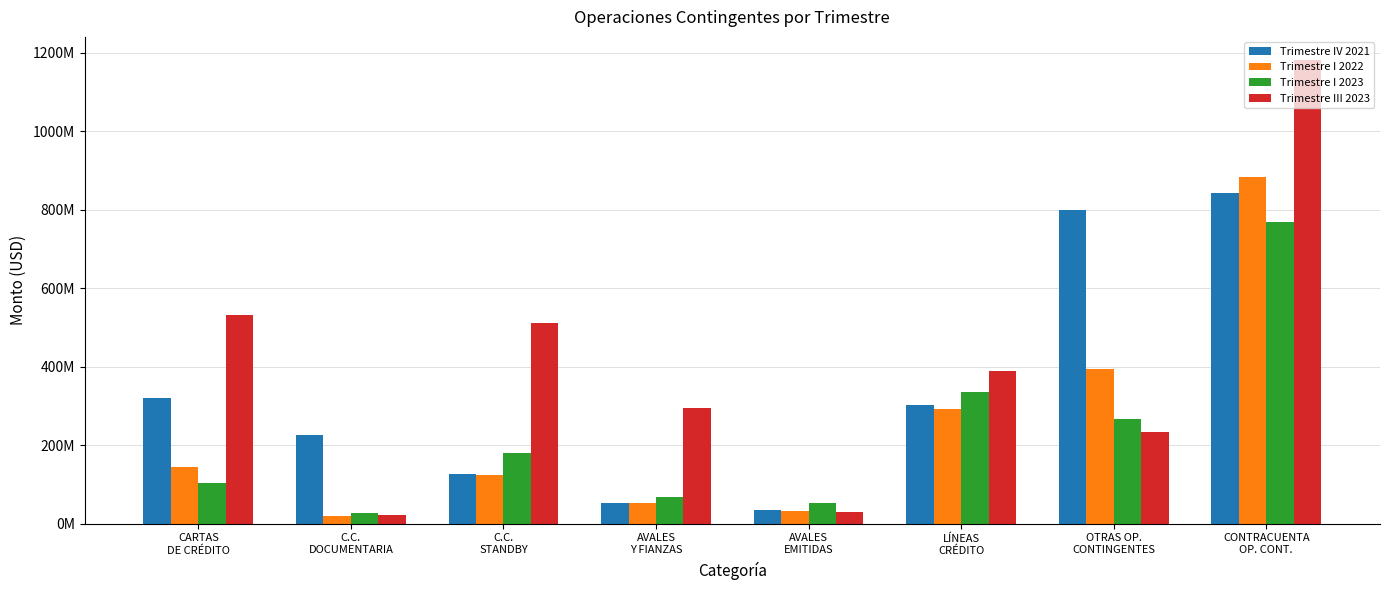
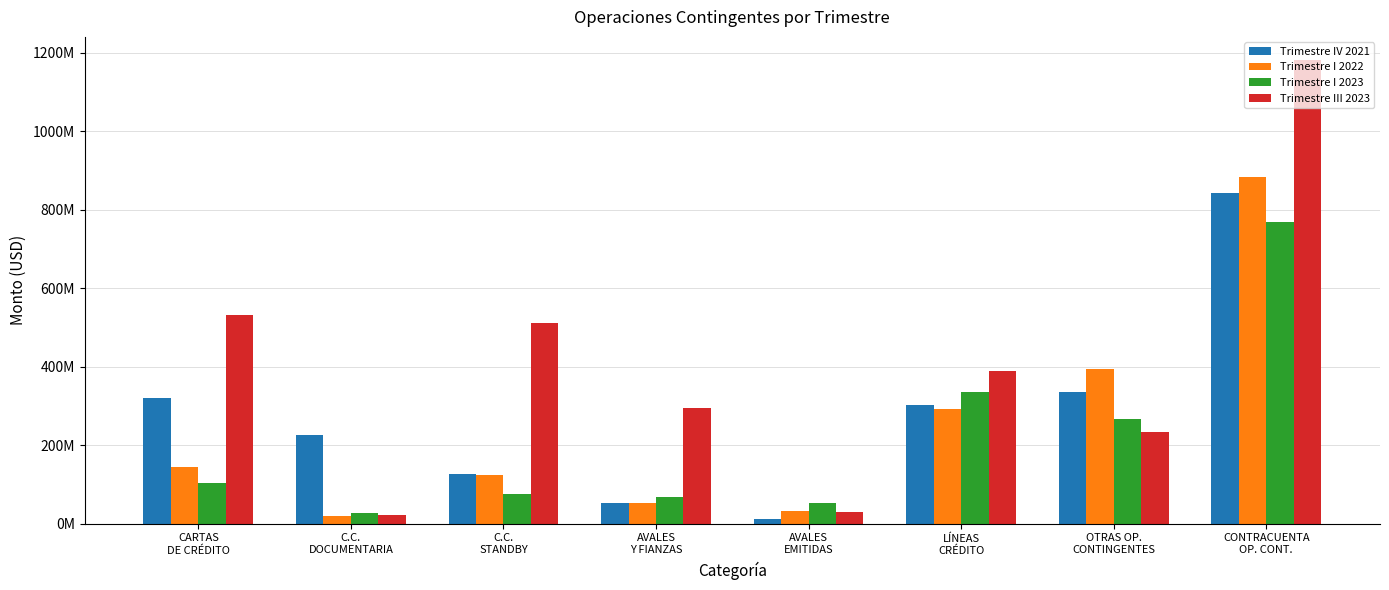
  {
    "Trimestre IV 2021": {
      "CARTAS DE CRÉDITO": 320000000,
      "C.C. DOCUMENTARIA": 230000000,
      "C.C. STANDBY": 130000000,
      "AVALES Y FIANZAS": 50000000,
-     "AVALES EMITIDAS": 30000000,
+     "AVALES EMITIDAS": 10000000,
      "LÍNEAS CRÉDITO": 300000000,
-     "OTRAS OP. CONTINGENTES": 800000000,
+     "OTRAS OP. CONTINGENTES": 340000000,
      "CONTRACUENTA OP. CONT.": 840000000
    },
    "Trimestre I 2022": {
      "CARTAS DE CRÉDITO": 140000000,
      "C.C. DOCUMENTARIA": 20000000,
      "C.C. STANDBY": 120000000,
      "AVALES Y FIANZAS": 50000000,
      "AVALES EMITIDAS": 30000000,
      "LÍNEAS CRÉDITO": 290000000,
      "OTRAS OP. CONTINGENTES": 390000000,
      "CONTRACUENTA OP. CONT.": 880000000
    },
    "Trimestre I 2023": {
      "CARTAS DE CRÉDITO": 100000000,
      "C.C. DOCUMENTARIA": 30000000,
-     "C.C. STANDBY": 180000000,
+     "C.C. STANDBY": 70000000,
      "AVALES Y FIANZAS": 70000000,
      "AVALES EMITIDAS": 50000000,
      "LÍNEAS CRÉDITO": 330000000,
      "OTRAS OP. CONTINGENTES": 270000000,
      "CONTRACUENTA OP. CONT.": 770000000
    },
    "Trimestre III 2023": {
      "CARTAS DE CRÉDITO": 530000000,
      "C.C. DOCUMENTARIA": 20000000,
      "C.C. STANDBY": 510000000,
      "AVALES Y FIANZAS": 300000000,
      "AVALES EMITIDAS": 30000000,
      "LÍNEAS CRÉDITO": 390000000,
      "OTRAS OP. CONTINGENTES": 230000000
    }
  }
